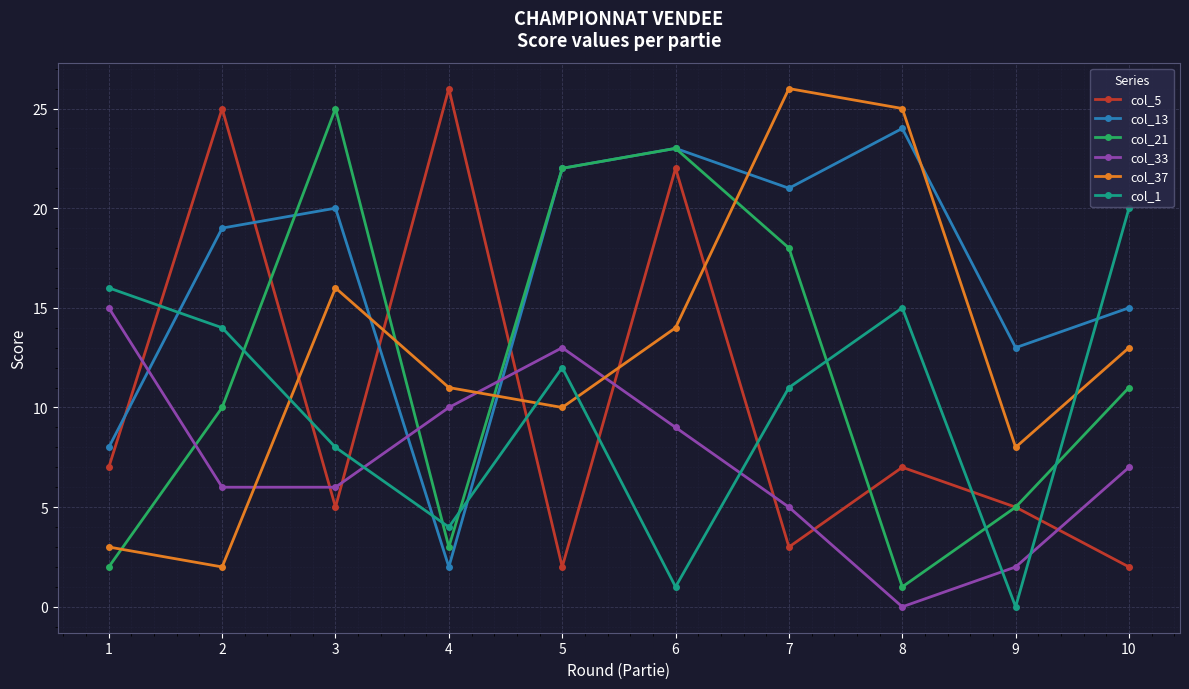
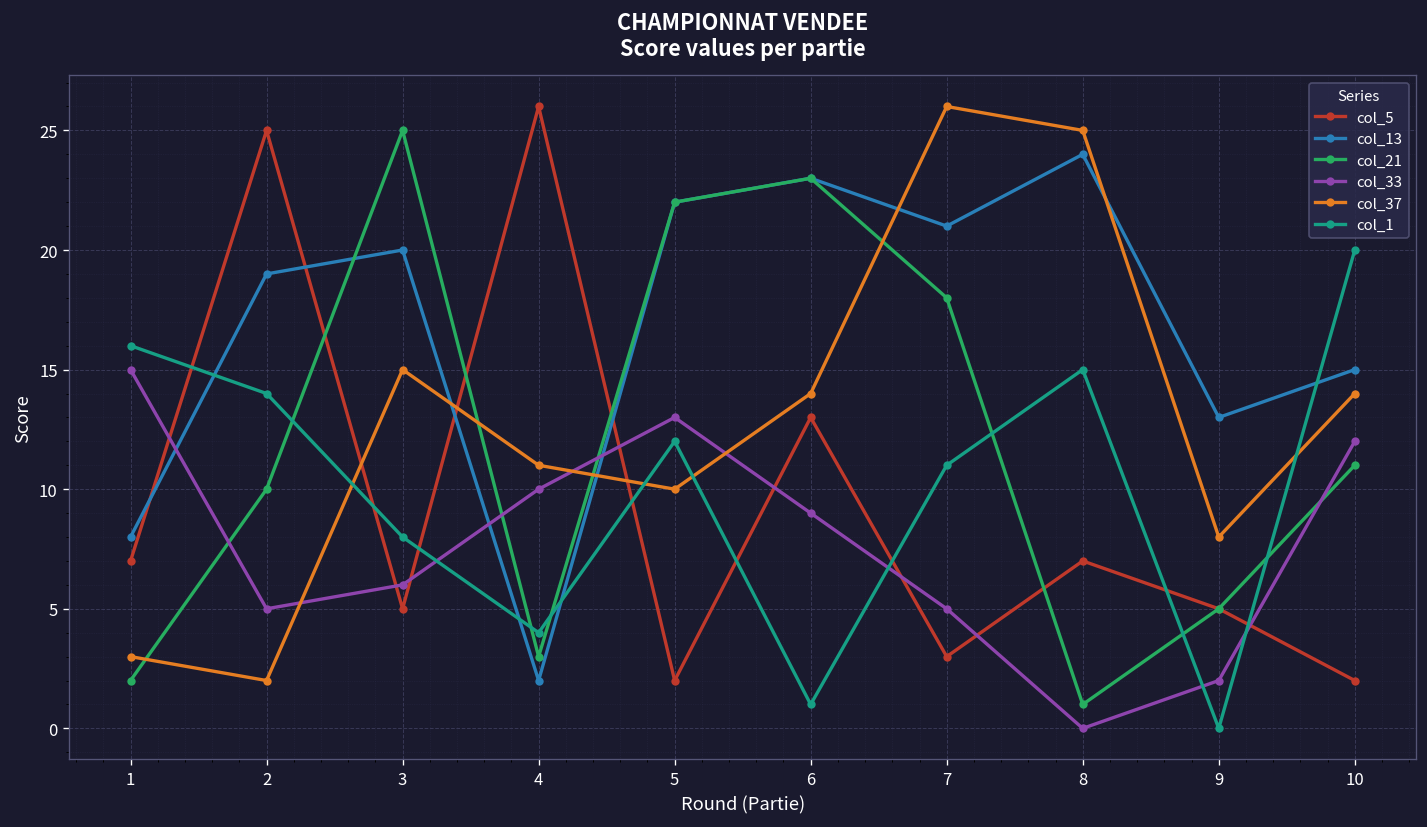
  {
    "col_5": {
      "1": 7,
      "2": 25,
      "3": 5,
      "4": 26,
      "5": 2,
-     "6": 22,
+     "6": 13,
      "7": 3,
      "8": 7,
      "10": 2
    },
    "col_13": {
      "1": 8,
      "2": 19,
      "3": 20,
      "4": 2,
      "7": 21,
      "8": 24,
      "9": 13,
      "10": 15
    },
    "col_33": {
      "1": 15,
-     "2": 6,
+     "2": 5,
      "3": 6,
      "4": 10,
      "5": 13,
      "6": 9,
      "7": 5,
      "8": 0,
      "9": 2,
-     "10": 7
+     "10": 12
    },
    "col_37": {
      "1": 3,
      "2": 2,
-     "3": 16,
+     "3": 15,
      "4": 11,
      "5": 10,
      "6": 14,
      "7": 26,
      "8": 25,
      "9": 8,
-     "10": 13
+     "10": 14
    }
  }
